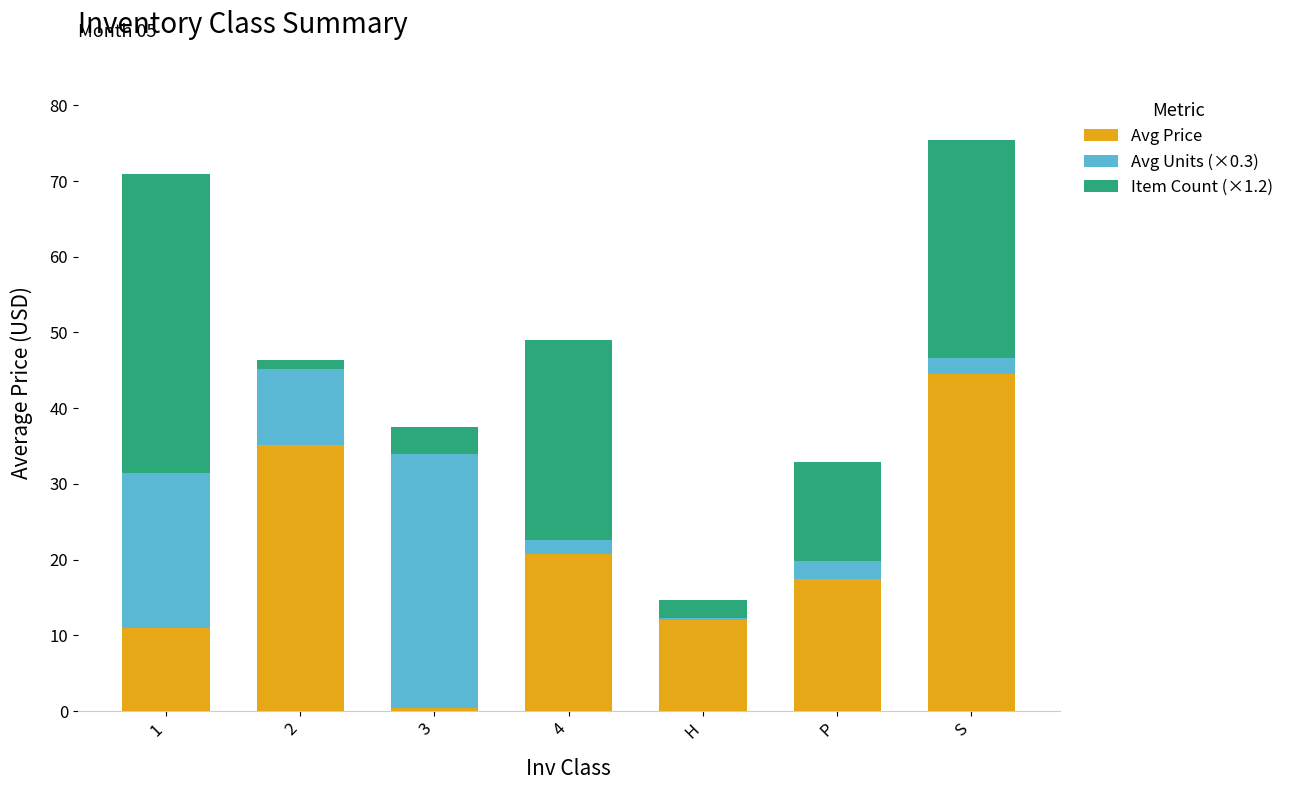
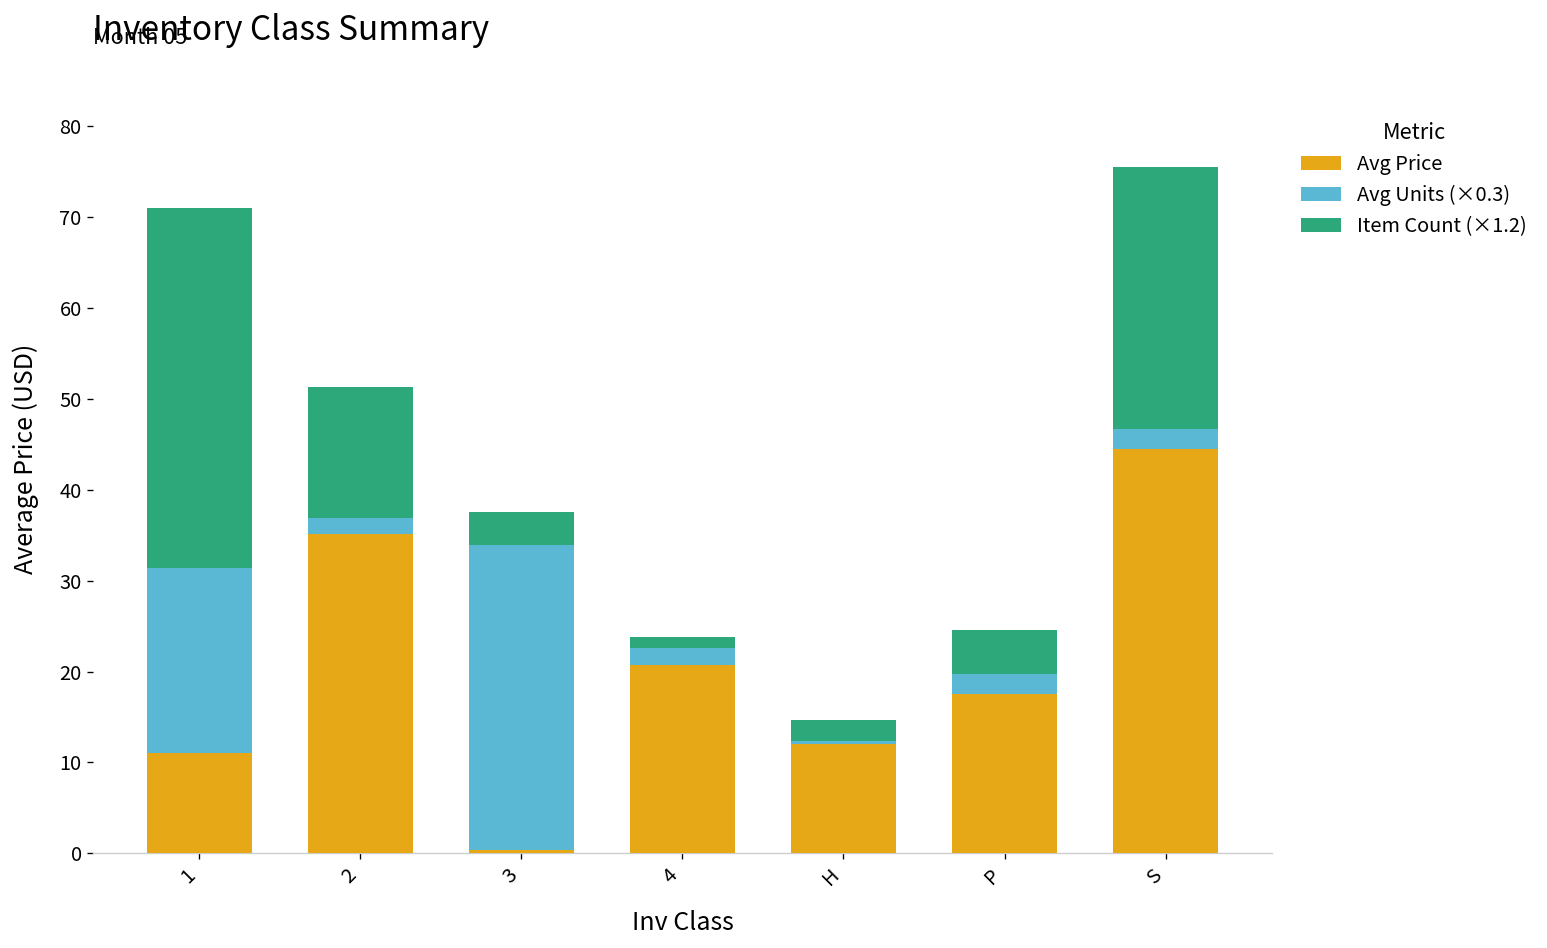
  {
    "Avg Price": {
      "1": 11,
      "2": 35,
      "3": 0,
      "4": 21,
      "H": 12,
      "P": 18,
      "S": 45
    },
    "Avg Units (×0.3)": {
      "1": 20,
-     "2": 10,
+     "2": 2,
      "3": 34,
      "4": 2,
      "P": 2,
      "S": 2
    },
    "Item Count (×1.2)": {
      "1": 40,
-     "2": 1,
+     "2": 14,
      "3": 4,
-     "4": 26,
+     "4": 1,
      "H": 2,
-     "P": 13,
+     "P": 5,
      "S": 29
    }
  }
